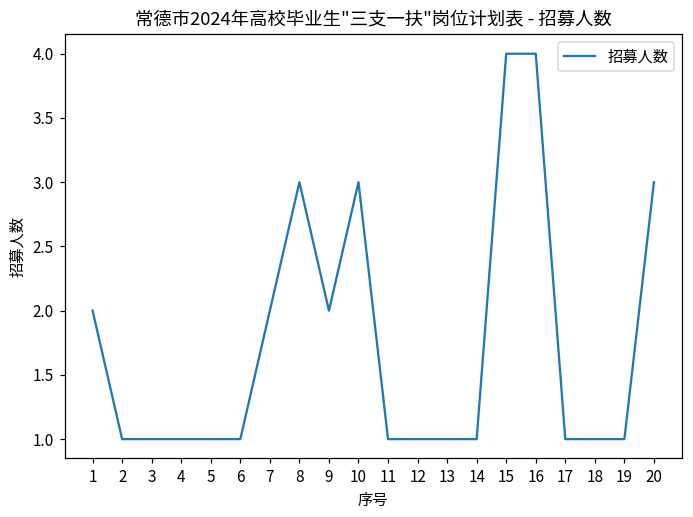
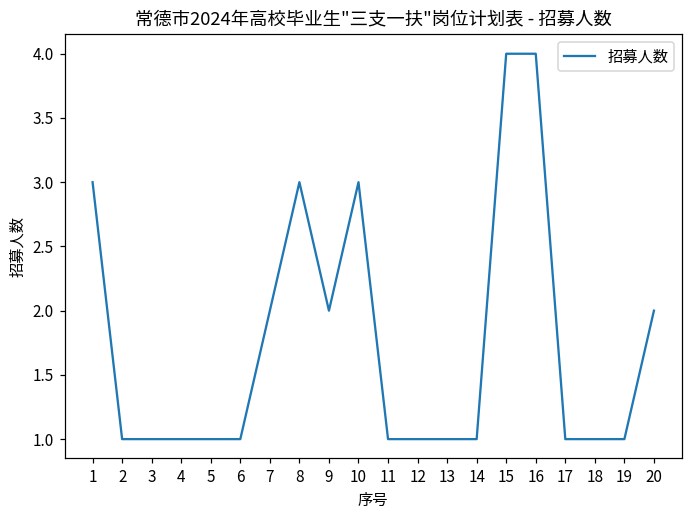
  {
-   "1": 2,
+   "1": 3,
    "2": 1,
    "3": 1,
    "4": 1,
    "5": 1,
    "6": 1,
    "7": 2,
    "8": 3,
    "9": 2,
    "10": 3,
    "11": 1,
    "12": 1,
    "13": 1,
    "14": 1,
    "15": 4,
    "16": 4,
    "17": 1,
    "18": 1,
    "19": 1,
-   "20": 3
+   "20": 2
  }
